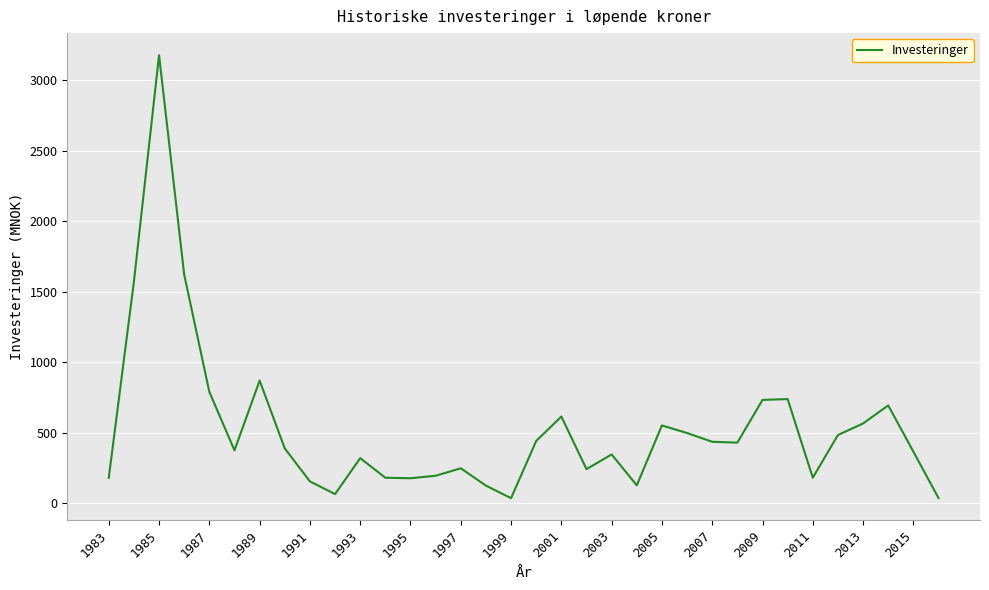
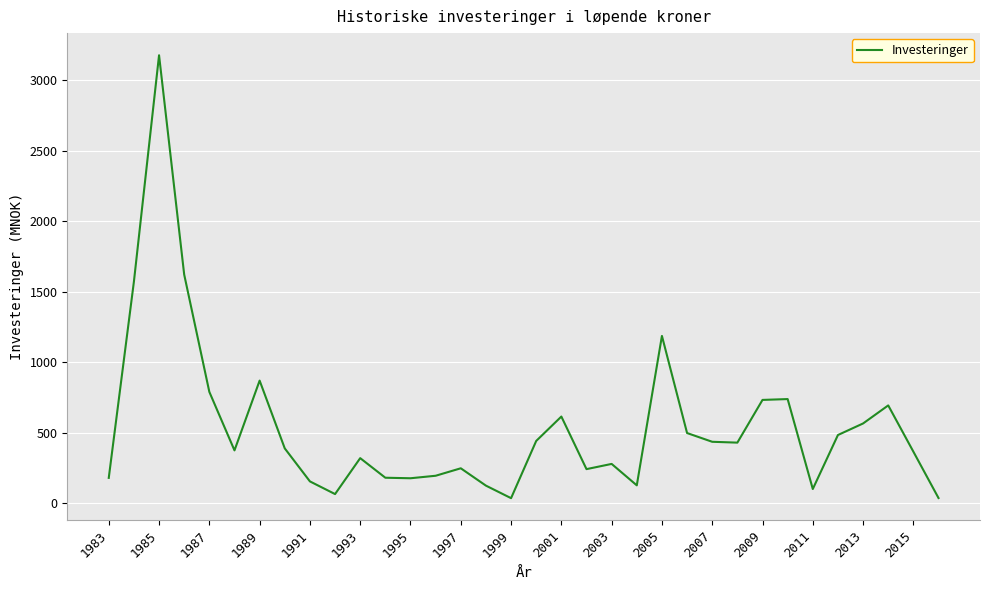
  {
    "1983": 180,
    "1985": 3180,
    "1987": 790,
    "1989": 870,
    "1991": 160,
    "1993": 320,
    "1995": 180,
    "1997": 250,
    "1999": 40,
    "2001": 620,
-   "2003": 350,
-   "2005": 550,
+   "2003": 280,
+   "2005": 1190,
    "2007": 440,
    "2009": 730,
-   "2011": 180,
+   "2011": 100,
    "2013": 570,
    "2015": 370
  }
